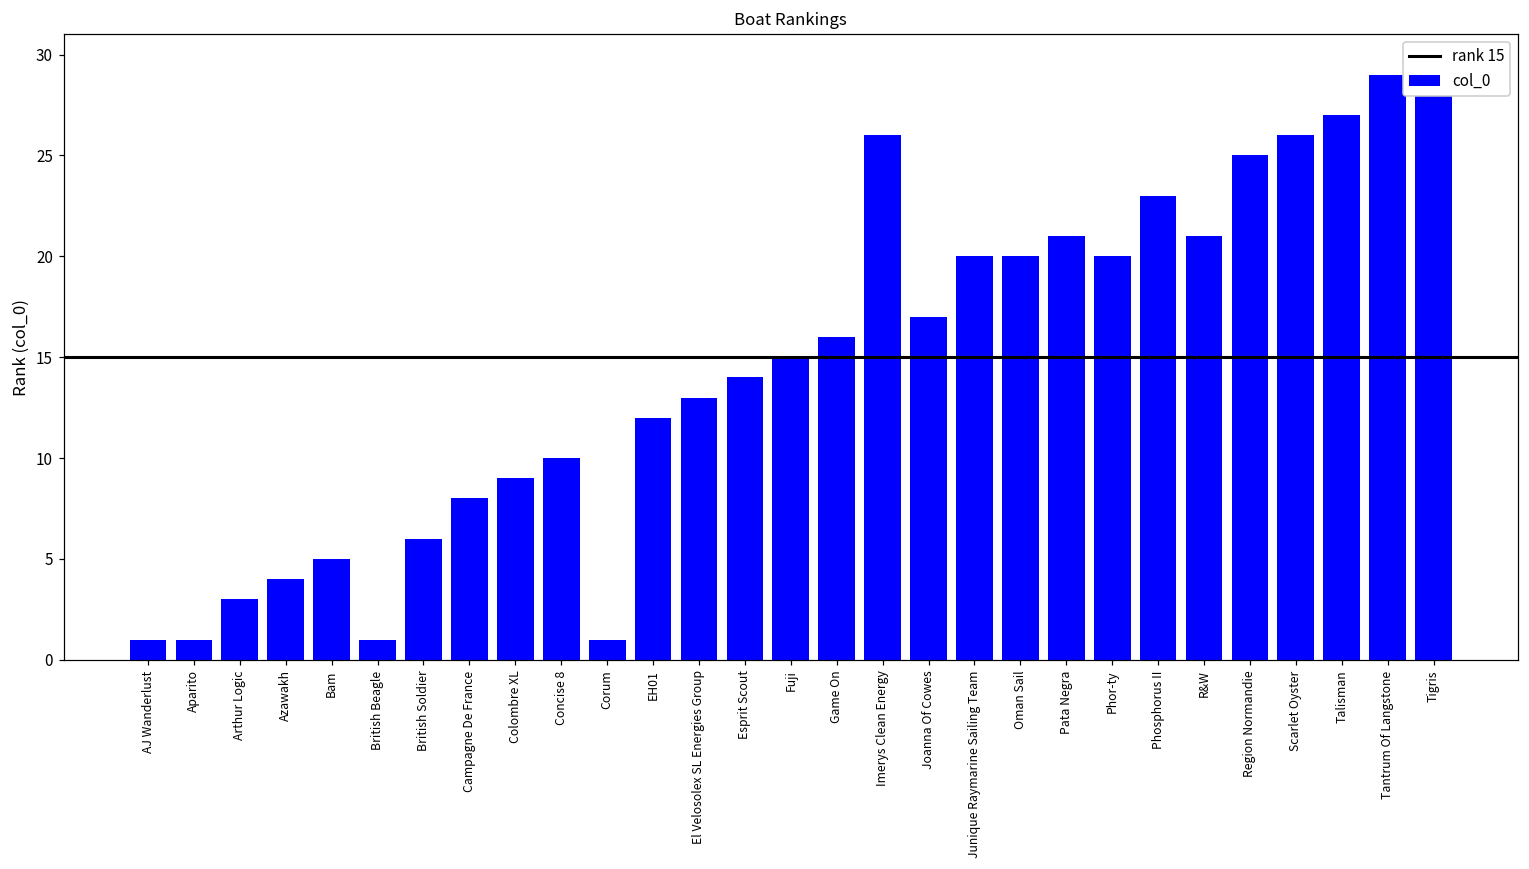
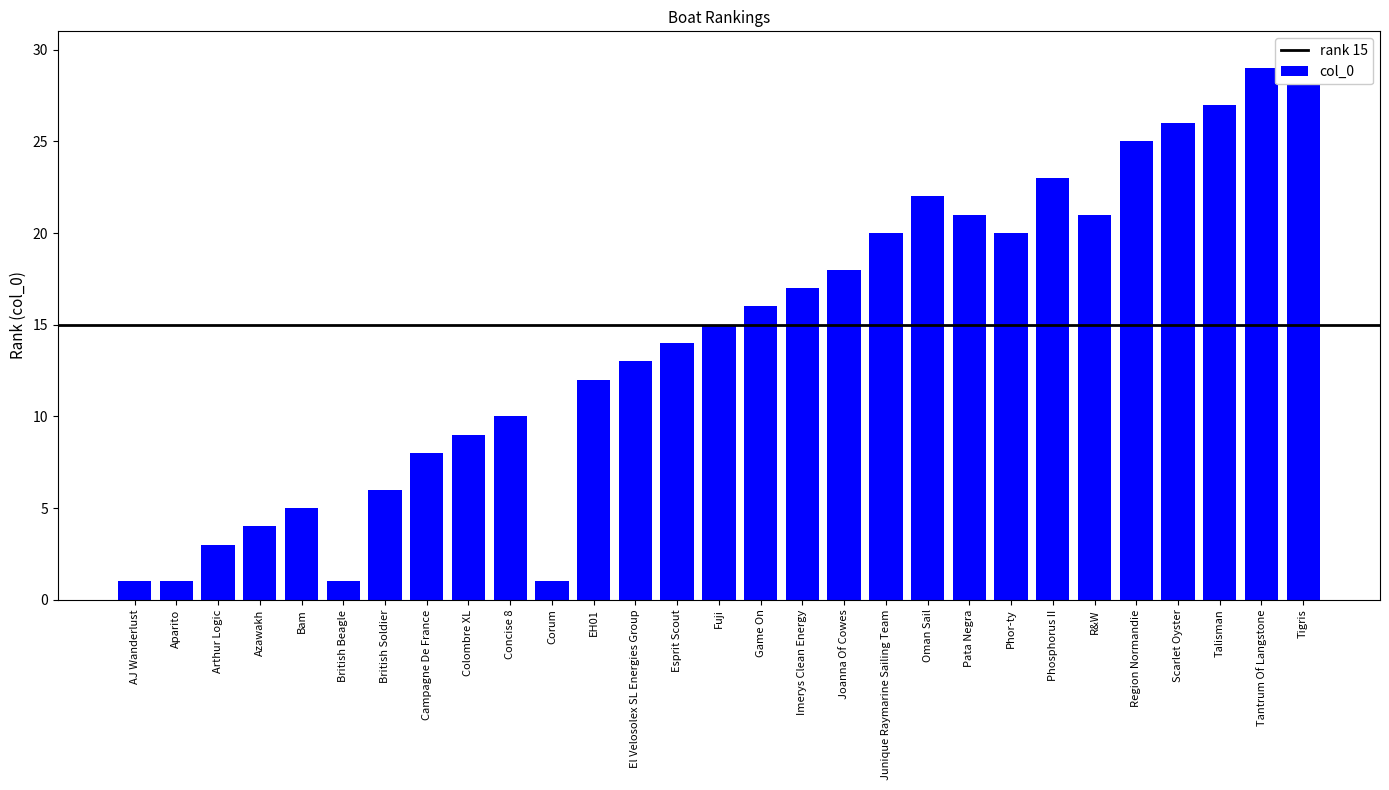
  {
    "AJ Wanderlust": 1,
    "Aparito": 1,
    "Arthur Logic": 3,
    "Azawakh": 4,
    "Bam": 5,
    "British Beagle": 1,
    "British Soldier": 6,
    "Campagne De France": 8,
    "Colombre XL": 9,
    "Concise 8": 10,
    "Corum": 1,
    "EH01": 12,
    "El Velosolex SL Energies Group": 13,
    "Esprit Scout": 14,
    "Fuji": 15,
    "Game On": 16,
-   "Imerys Clean Energy": 26,
-   "Joanna Of Cowes": 17,
+   "Imerys Clean Energy": 17,
+   "Joanna Of Cowes": 18,
    "Junique Raymarine Sailing Team": 20,
-   "Oman Sail": 20,
+   "Oman Sail": 22,
    "Pata Negra": 21,
    "Phor-ty": 20,
    "Phosphorus II": 23,
    "R&W": 21,
    "Region Normandie": 25,
    "Scarlet Oyster": 26,
    "Talisman": 27,
    "Tantrum Of Langstone": 29
  }
